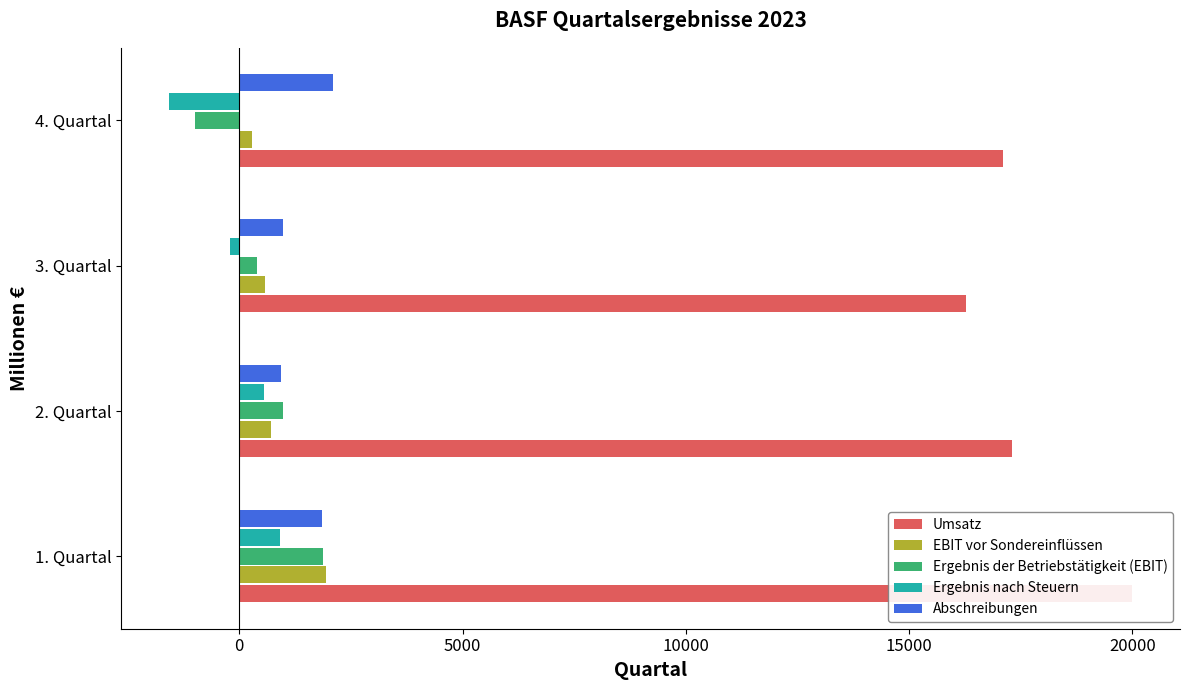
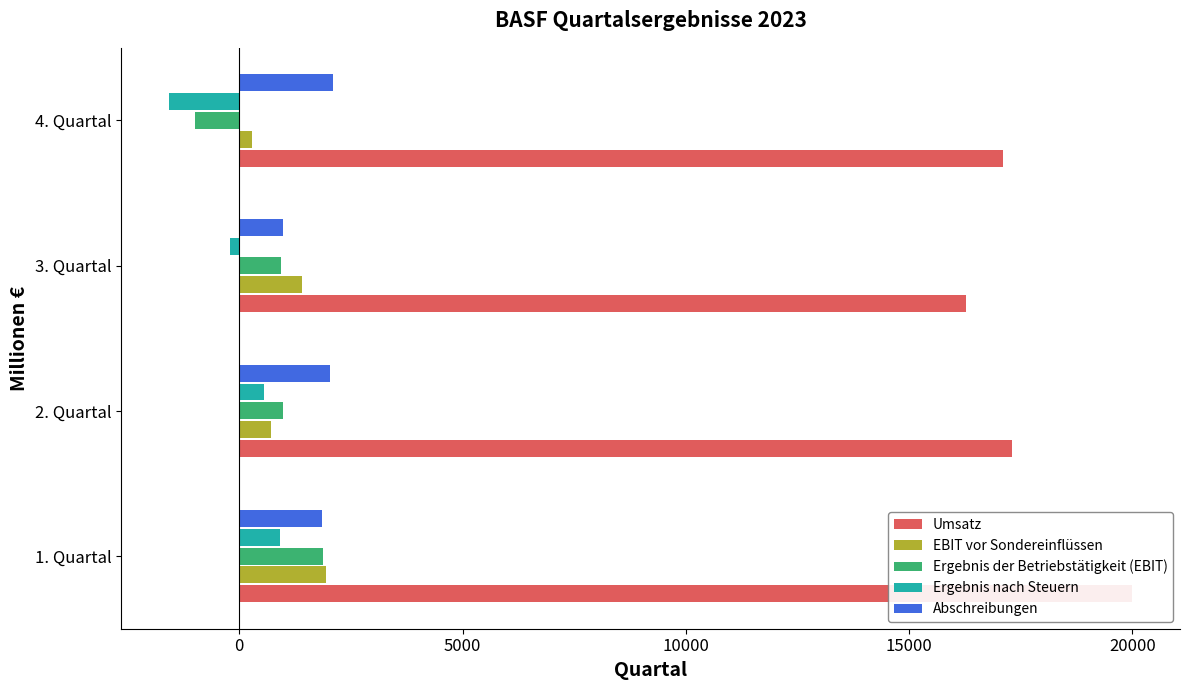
  {
    "Umsatz": {
      "4. Quartal": 17100,
      "3. Quartal": 16300,
      "2. Quartal": 17300
    },
    "EBIT vor Sondereinflüssen": {
      "4. Quartal": 300,
-     "3. Quartal": 600,
+     "3. Quartal": 1400,
      "2. Quartal": 700,
      "1. Quartal": 1900
    },
    "Ergebnis der Betriebstätigkeit (EBIT)": {
      "4. Quartal": -1000,
-     "3. Quartal": 400,
+     "3. Quartal": 900,
      "2. Quartal": 1000,
      "1. Quartal": 1900
    },
    "Ergebnis nach Steuern": {
      "4. Quartal": -1600,
      "3. Quartal": -200,
      "2. Quartal": 600,
      "1. Quartal": 900
    },
    "Abschreibungen": {
      "4. Quartal": 2100,
      "3. Quartal": 1000,
-     "2. Quartal": 900,
+     "2. Quartal": 2000,
      "1. Quartal": 1900
    }
  }
